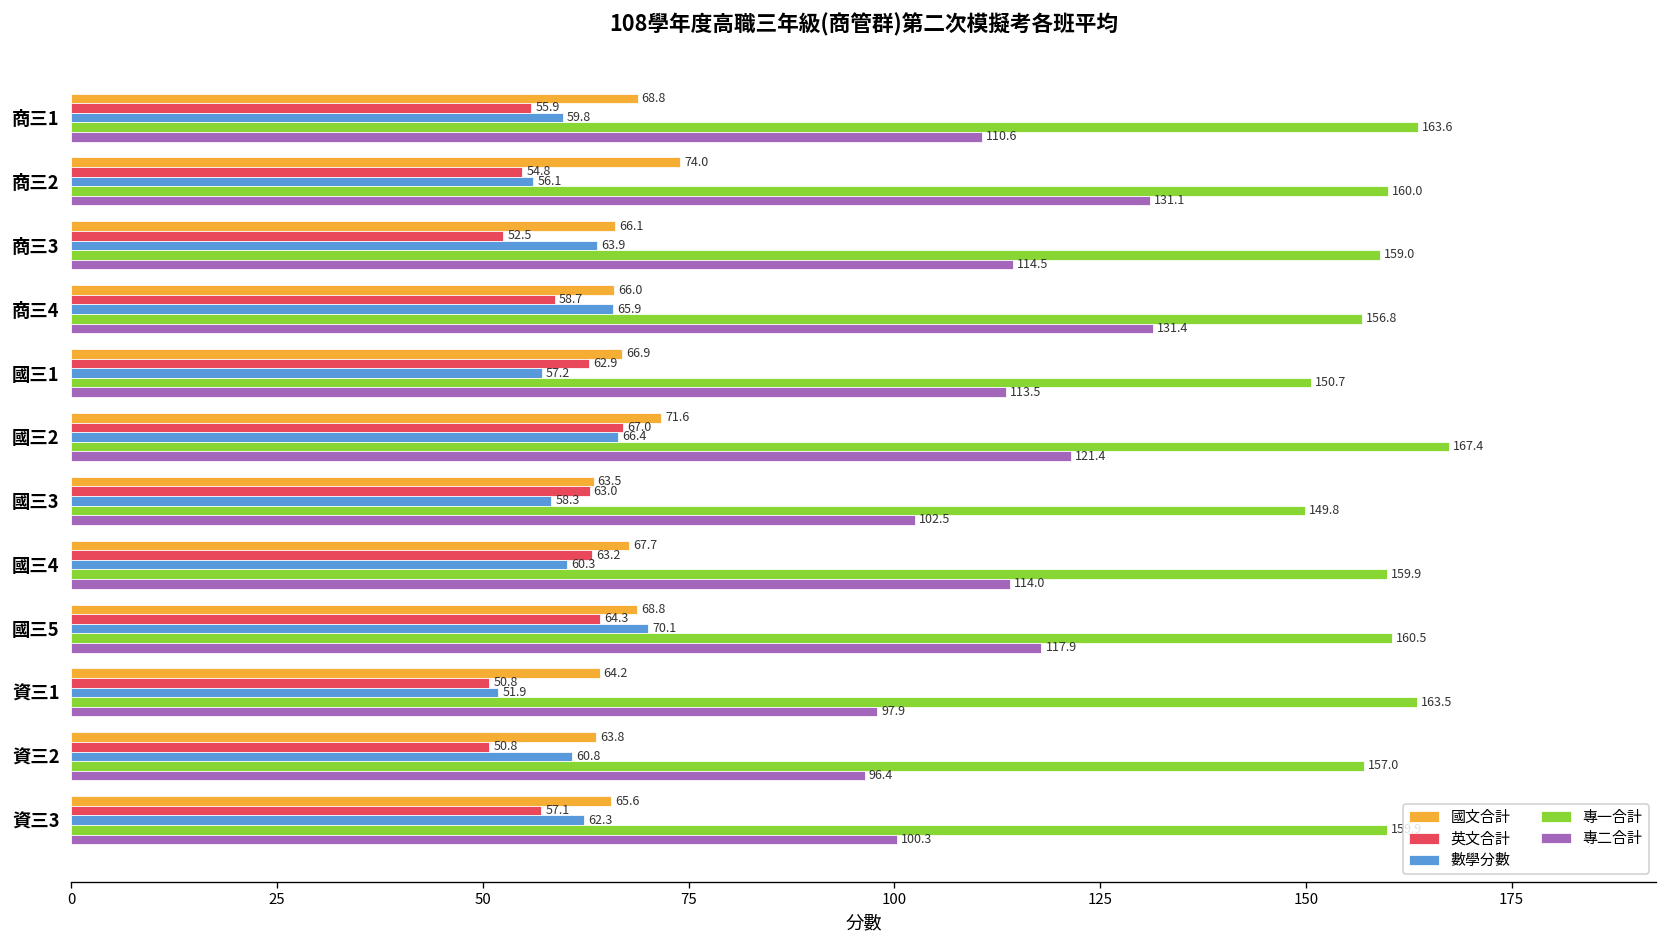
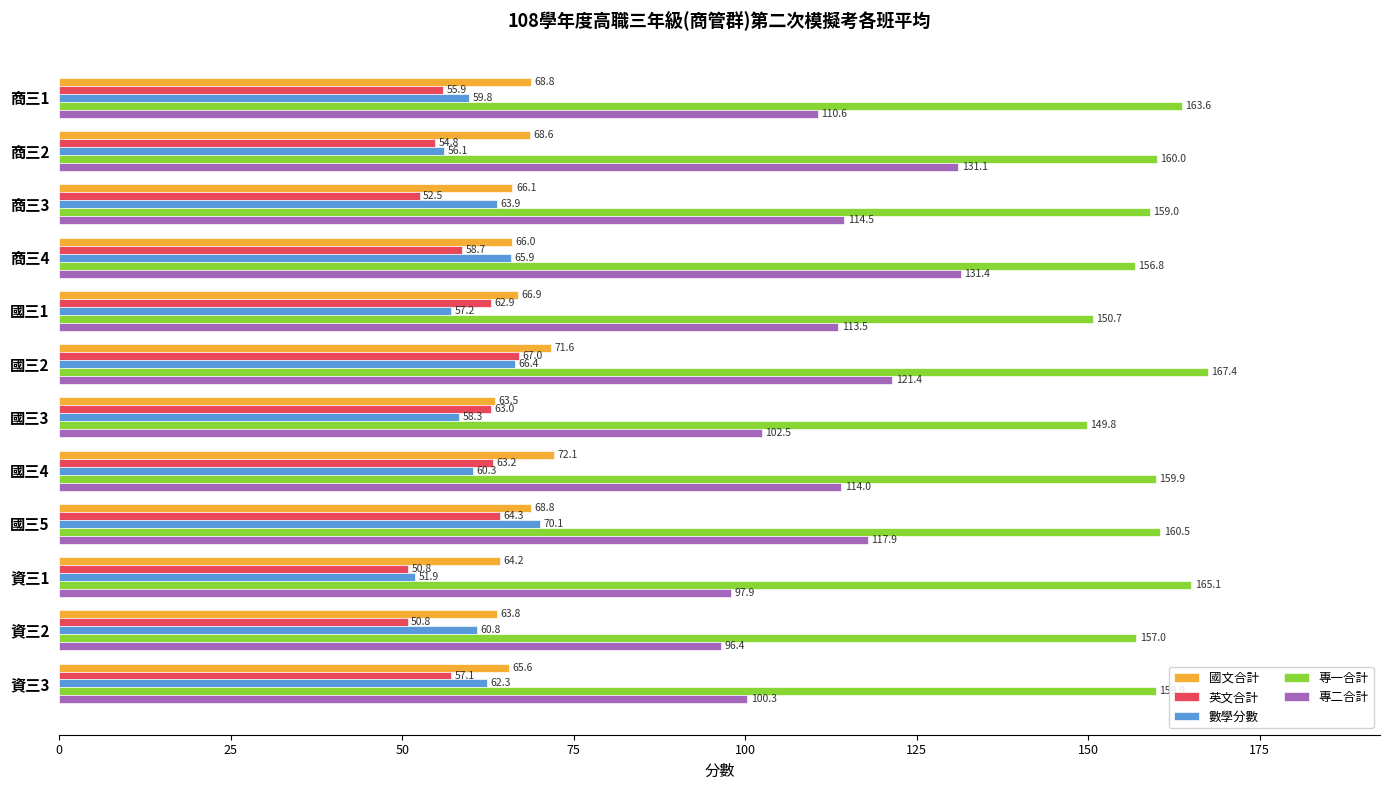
  {
    "國文合計": {
      "商三1": 68.8,
-     "商三2": 74.0,
+     "商三2": 68.6,
      "商三3": 66.1,
      "商三4": 66.0,
      "國三1": 66.9,
      "國三2": 71.6,
-     "國三4": 67.7,
+     "國三4": 72.1,
      "國三5": 68.8,
      "資三1": 64.2,
      "資三2": 63.8,
      "資三3": 65.6
    },
    "英文合計": {
      "商三1": 55.9,
      "商三2": 54.8,
      "商三3": 52.5,
      "商三4": 58.7,
      "國三1": 62.9,
      "國三4": 63.2,
      "國三5": 64.3,
      "資三1": 50.8,
      "資三2": 50.8,
      "資三3": 57.1
    },
    "數學分數": {
      "商三1": 59.8,
      "商三2": 56.1,
      "商三3": 63.9,
      "商三4": 65.9,
      "國三1": 57.2,
      "國三3": 58.3,
      "國三4": 60.3,
      "國三5": 70.1,
      "資三1": 51.9,
      "資三2": 60.8,
      "資三3": 62.3
    },
    "專一合計": {
      "商三1": 163.6,
      "商三2": 160.0,
      "商三3": 159.0,
      "商三4": 156.8,
      "國三1": 150.7,
      "國三2": 167.4,
      "國三3": 149.8,
      "國三4": 159.9,
      "國三5": 160.5,
-     "資三1": 163.5,
+     "資三1": 165.1,
      "資三2": 157.0
    },
    "專二合計": {
      "商三1": 110.6,
      "商三2": 131.1,
      "商三3": 114.5,
      "商三4": 131.4,
      "國三1": 113.5,
      "國三2": 121.4,
      "國三3": 102.5,
      "國三4": 114.0,
      "國三5": 117.9,
      "資三1": 97.9,
      "資三2": 96.4,
      "資三3": 100.3
    }
  }
